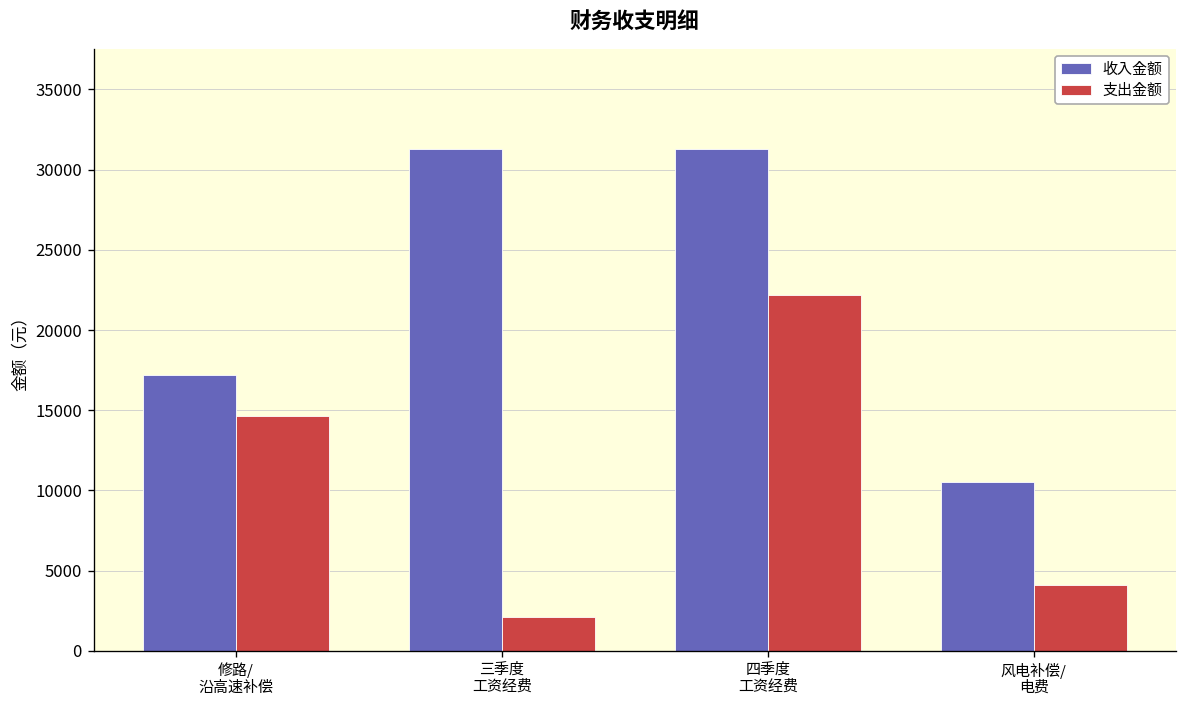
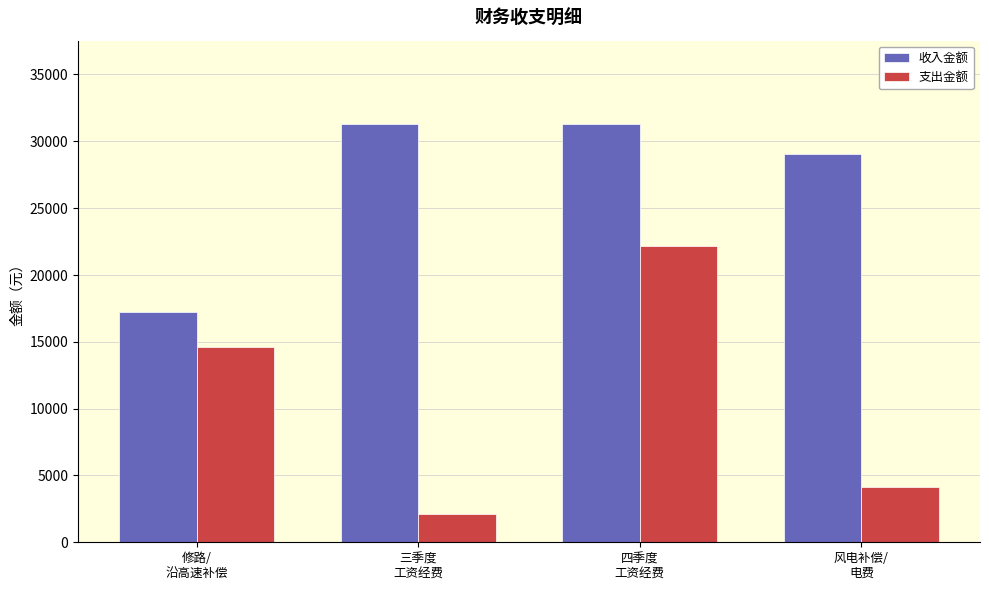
  {
    "收入金额": {
      "修路/ 沿高速补偿": 17200,
      "三季度 工资经费": 31300,
      "四季度 工资经费": 31300,
-     "风电补偿/ 电费": 10500
+     "风电补偿/ 电费": 29000
    },
    "支出金额": {
      "修路/ 沿高速补偿": 14600,
      "三季度 工资经费": 2100,
      "四季度 工资经费": 22200,
      "风电补偿/ 电费": 4100
    }
  }
